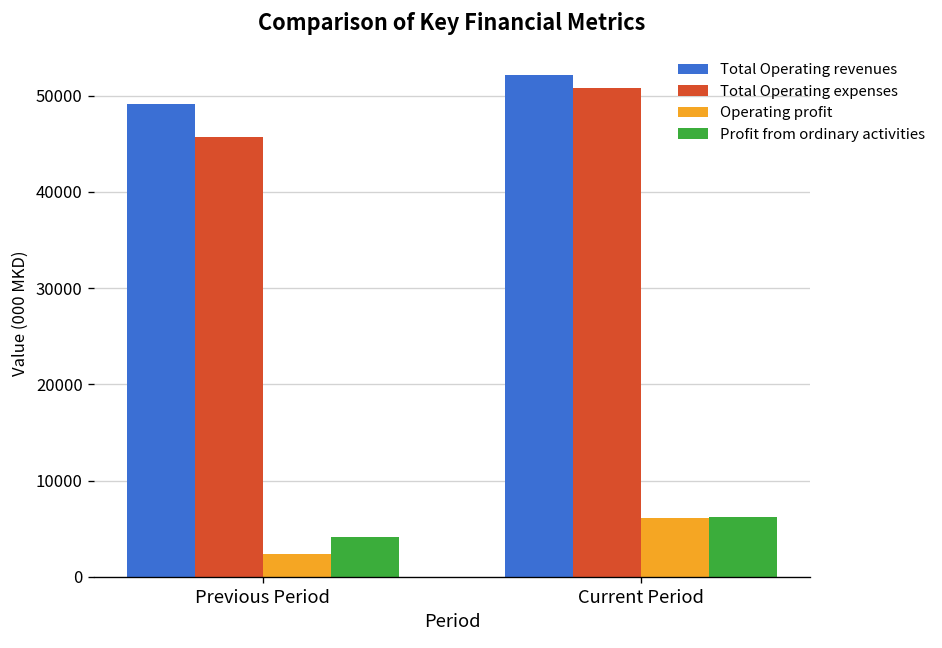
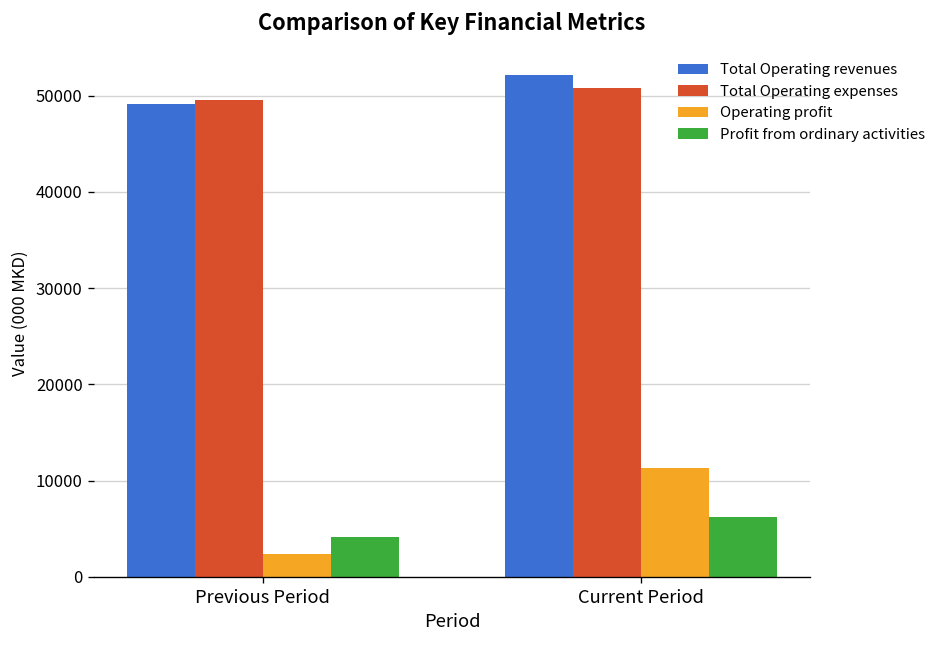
  {
    "Total Operating revenues": {
      "Previous Period": 49000,
      "Current Period": 52000
    },
    "Total Operating expenses": {
-     "Previous Period": 46000,
+     "Previous Period": 49000,
      "Current Period": 51000
    },
    "Operating profit": {
      "Previous Period": 2000,
-     "Current Period": 6000
+     "Current Period": 11000
    },
    "Profit from ordinary activities": {
      "Previous Period": 4000,
      "Current Period": 6000
    }
  }
